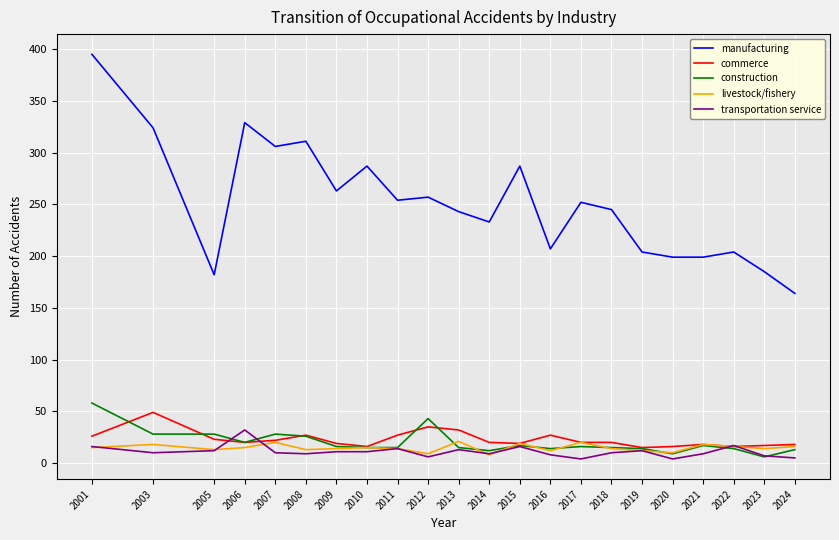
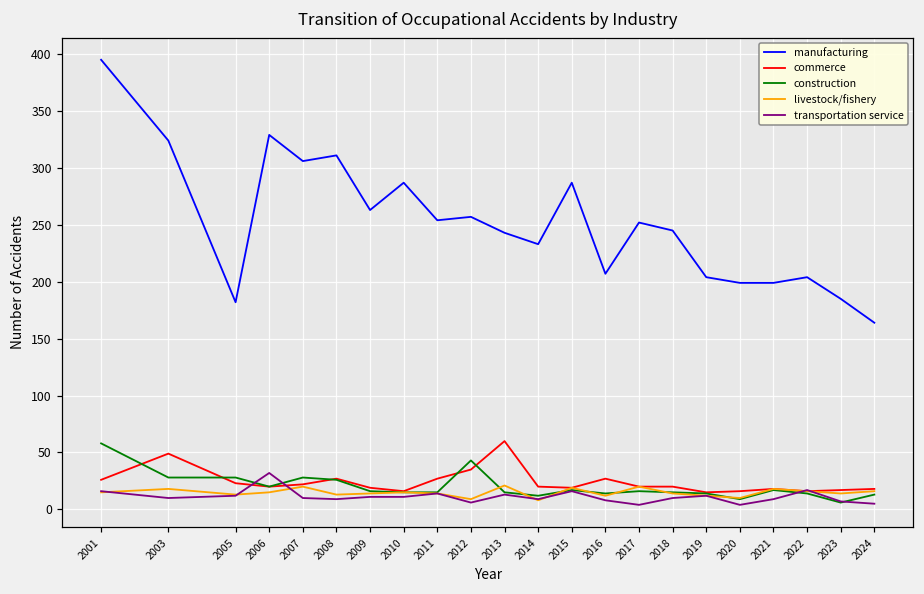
  {
    "manufacturing": {
      "2001": 395,
      "2003": 324,
      "2005": 182,
      "2006": 329,
      "2007": 306,
      "2008": 311,
      "2009": 263,
      "2010": 287,
      "2011": 254,
      "2012": 257,
      "2013": 243,
      "2014": 233,
      "2015": 287,
      "2016": 207,
      "2017": 252,
      "2018": 245,
      "2019": 204,
      "2020": 199,
      "2021": 199,
      "2022": 204,
      "2023": 185,
      "2024": 164
    },
    "commerce": {
      "2001": 26,
      "2003": 49,
      "2005": 23,
      "2009": 19,
      "2011": 27,
      "2012": 35,
-     "2013": 32,
+     "2013": 60,
      "2014": 20,
      "2016": 27,
      "2018": 20,
      "2020": 16,
      "2023": 17
    },
    "construction": {
      "2001": 58,
      "2003": 28,
      "2005": 28,
      "2007": 28,
      "2012": 43,
      "2014": 12,
      "2017": 16,
      "2024": 13
    },
    "livestock/fishery": {
      "2003": 18,
      "2006": 15,
      "2008": 13,
      "2012": 9,
      "2013": 21,
      "2023": 14
    },
    "transportation service": {
      "2003": 10,
      "2006": 32,
      "2007": 10,
      "2008": 9,
      "2009": 11,
      "2010": 11,
      "2012": 6,
      "2016": 8,
      "2017": 4,
      "2018": 10,
      "2020": 4,
      "2021": 9,
      "2024": 5
    }
  }
